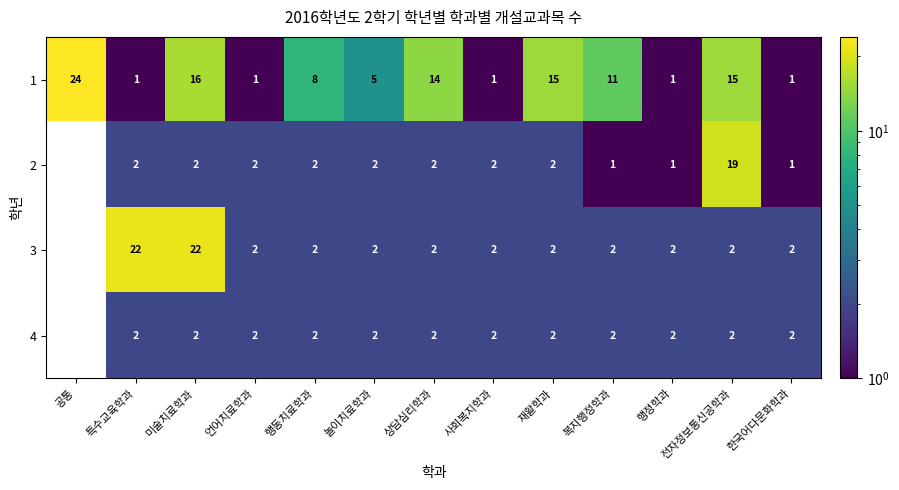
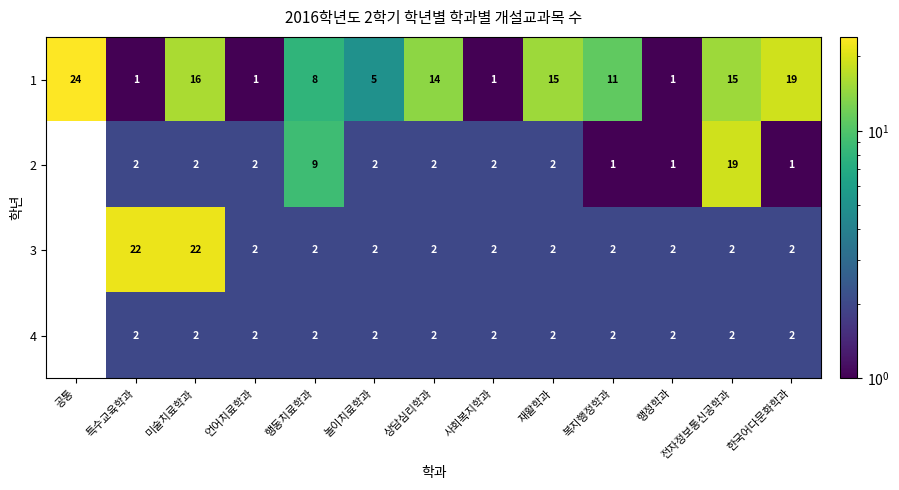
  {
    "1": {
      "공통": 24,
      "특수교육학과": 1,
      "미술치료학과": 16,
      "언어치료학과": 1,
      "행동치료학과": 8,
      "놀이치료학과": 5,
      "상담심리학과": 14,
      "사회복지학과": 1,
      "재활학과": 15,
      "복지행정학과": 11,
      "행정학과": 1,
      "전자정보통신공학과": 15,
-     "한국어다문화학과": 1
+     "한국어다문화학과": 19
    },
    "2": {
      "특수교육학과": 2,
      "미술치료학과": 2,
      "언어치료학과": 2,
-     "행동치료학과": 2,
+     "행동치료학과": 9,
      "놀이치료학과": 2,
      "상담심리학과": 2,
      "사회복지학과": 2,
      "재활학과": 2,
      "복지행정학과": 1,
      "행정학과": 1,
      "전자정보통신공학과": 19,
      "한국어다문화학과": 1
    },
    "3": {
      "특수교육학과": 22,
      "미술치료학과": 22,
      "언어치료학과": 2,
      "행동치료학과": 2,
      "놀이치료학과": 2,
      "상담심리학과": 2,
      "사회복지학과": 2,
      "재활학과": 2,
      "복지행정학과": 2,
      "행정학과": 2,
      "전자정보통신공학과": 2,
      "한국어다문화학과": 2
    },
    "4": {
      "특수교육학과": 2,
      "미술치료학과": 2,
      "언어치료학과": 2,
      "행동치료학과": 2,
      "놀이치료학과": 2,
      "상담심리학과": 2,
      "사회복지학과": 2,
      "재활학과": 2,
      "복지행정학과": 2,
      "행정학과": 2,
      "전자정보통신공학과": 2,
      "한국어다문화학과": 2
    }
  }
